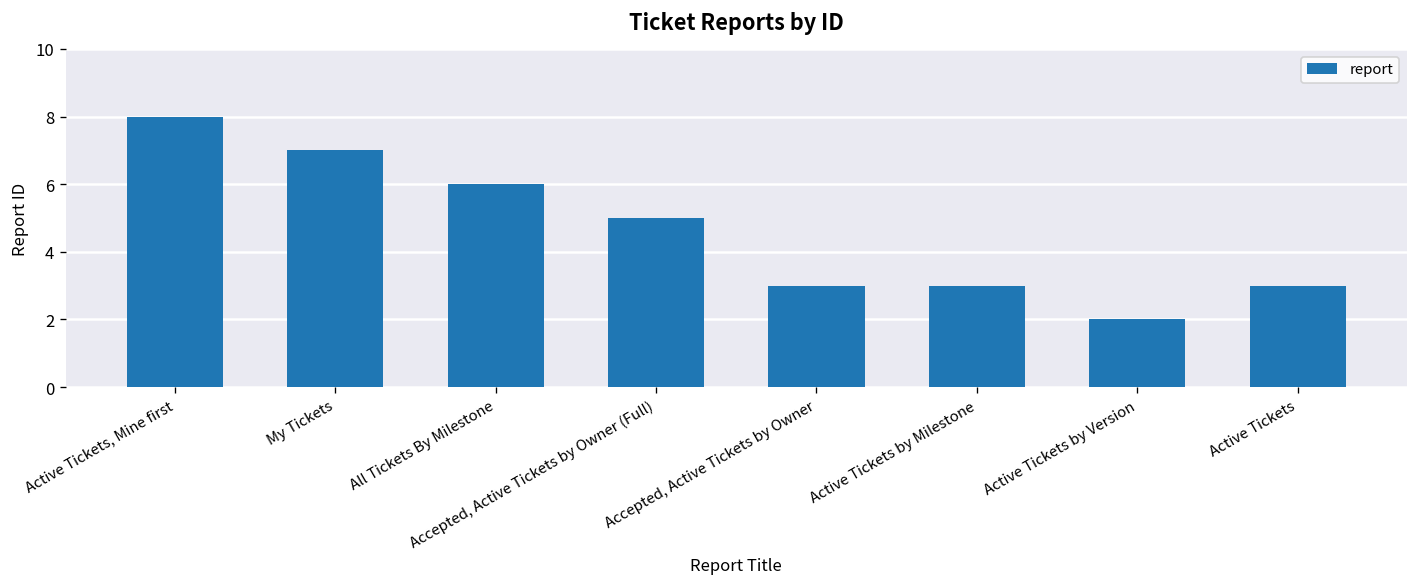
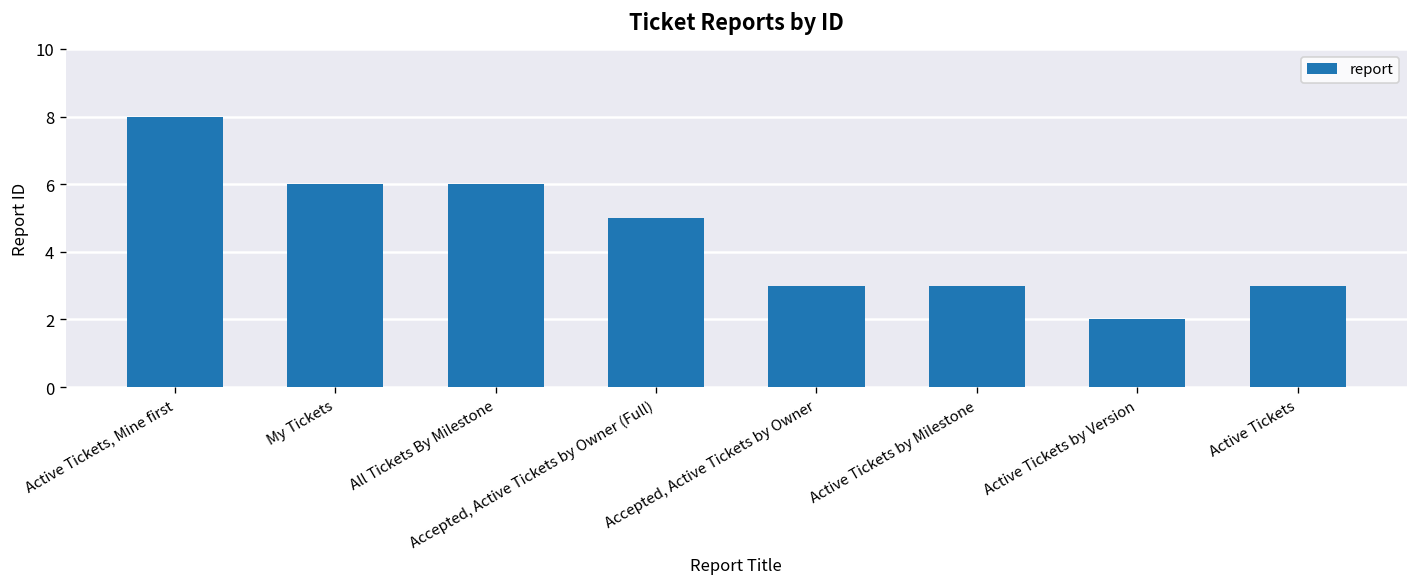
  {
    "Active Tickets, Mine first": 8,
-   "My Tickets": 7,
+   "My Tickets": 6,
    "All Tickets By Milestone": 6,
    "Accepted, Active Tickets by Owner (Full)": 5,
    "Accepted, Active Tickets by Owner": 3,
    "Active Tickets by Milestone": 3,
    "Active Tickets by Version": 2,
    "Active Tickets": 3
  }
